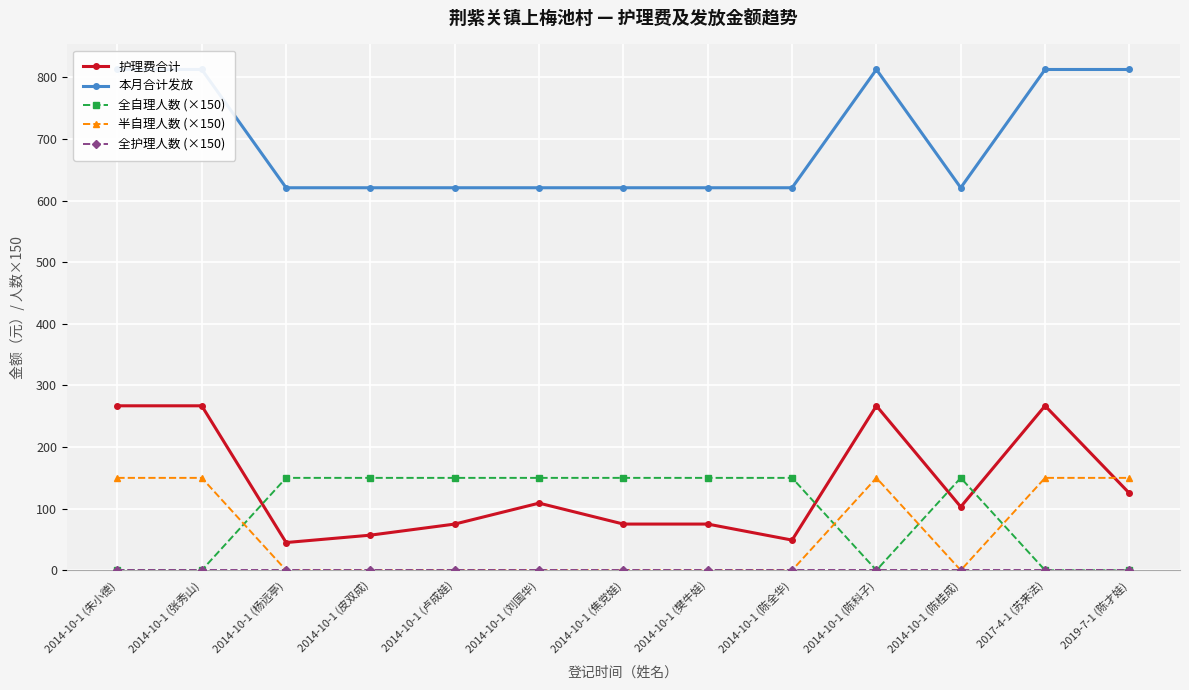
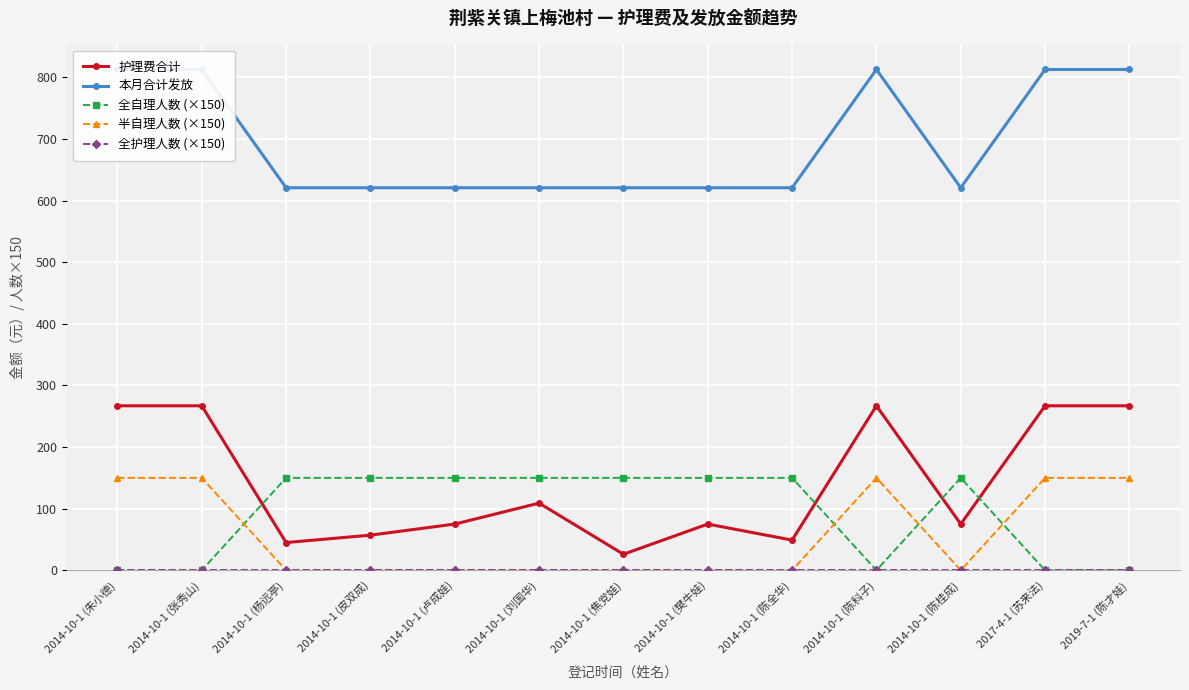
  {
    "护理费合计": {
      "2014-10-1 (朱小德)": 270,
      "2014-10-1 (张秀山)": 270,
      "2014-10-1 (杨远亭)": 50,
      "2014-10-1 (皮双成)": 60,
      "2014-10-1 (卢成娃)": 80,
      "2014-10-1 (刘国华)": 110,
-     "2014-10-1 (焦党娃)": 80,
+     "2014-10-1 (焦党娃)": 30,
      "2014-10-1 (樊牛娃)": 80,
      "2014-10-1 (陈全华)": 50,
      "2014-10-1 (陈科子)": 270,
-     "2014-10-1 (陈桂成)": 100,
+     "2014-10-1 (陈桂成)": 80,
      "2017-4-1 (苏来法)": 270,
-     "2019-7-1 (陈才娃)": 130
+     "2019-7-1 (陈才娃)": 270
    },
    "本月合计发放": {
      "2014-10-1 (杨远亭)": 620,
      "2014-10-1 (皮双成)": 620,
      "2014-10-1 (卢成娃)": 620,
      "2014-10-1 (刘国华)": 620,
      "2014-10-1 (焦党娃)": 620,
      "2014-10-1 (樊牛娃)": 620,
      "2014-10-1 (陈全华)": 620,
      "2014-10-1 (陈科子)": 810,
      "2014-10-1 (陈桂成)": 620,
      "2017-4-1 (苏来法)": 810,
      "2019-7-1 (陈才娃)": 810
    },
    "全自理人数 (×150)": {
      "2014-10-1 (杨远亭)": 150,
      "2014-10-1 (皮双成)": 150,
      "2014-10-1 (卢成娃)": 150,
      "2014-10-1 (刘国华)": 150,
      "2014-10-1 (焦党娃)": 150,
      "2014-10-1 (樊牛娃)": 150,
      "2014-10-1 (陈全华)": 150,
      "2014-10-1 (陈桂成)": 150
    },
    "半自理人数 (×150)": {
      "2014-10-1 (朱小德)": 150,
      "2014-10-1 (张秀山)": 150,
      "2014-10-1 (陈科子)": 150,
      "2017-4-1 (苏来法)": 150,
      "2019-7-1 (陈才娃)": 150
    }
  }
